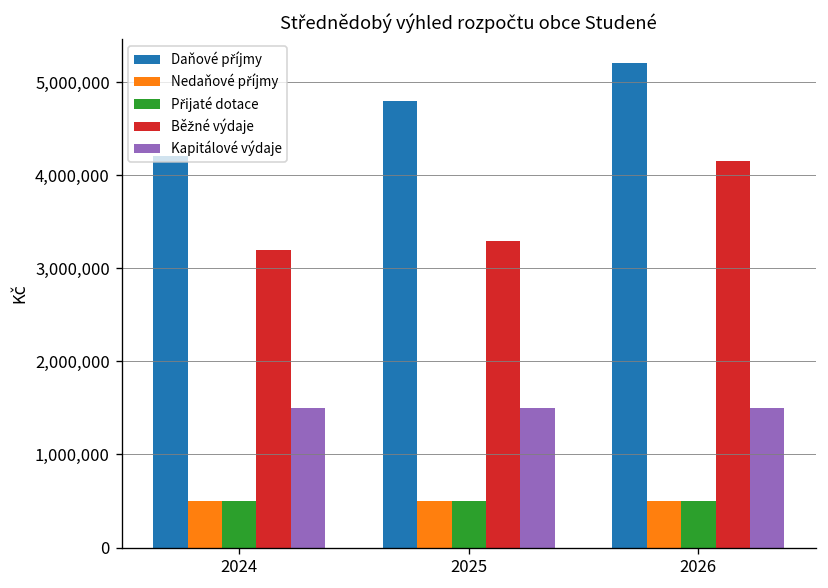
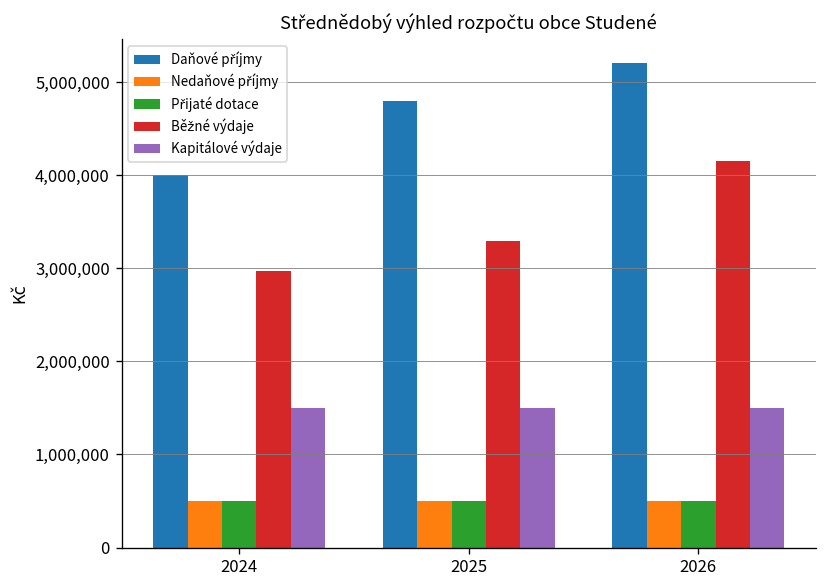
  {
    "Daňové příjmy": {
-     "2024": "4,200,000",
+     "2024": "4,000,000",
      "2025": "4,800,000",
      "2026": "5,200,000"
    },
    "Nedaňové příjmy": {
      "2024": "500,000",
      "2025": "500,000",
      "2026": "500,000"
    },
    "Přijaté dotace": {
      "2024": "500,000",
      "2025": "500,000",
      "2026": "500,000"
    },
    "Běžné výdaje": {
-     "2024": "3,200,000",
+     "2024": "3,000,000",
      "2025": "3,300,000",
      "2026": "4,100,000"
    },
    "Kapitálové výdaje": {
      "2024": "1,500,000",
      "2025": "1,500,000",
      "2026": "1,500,000"
    }
  }
